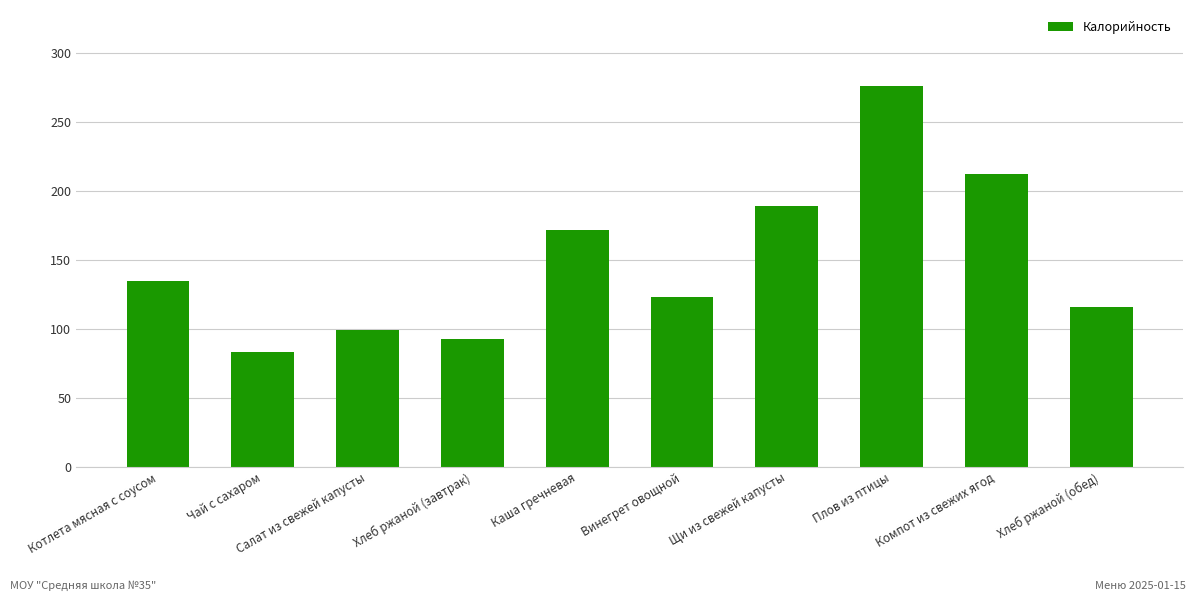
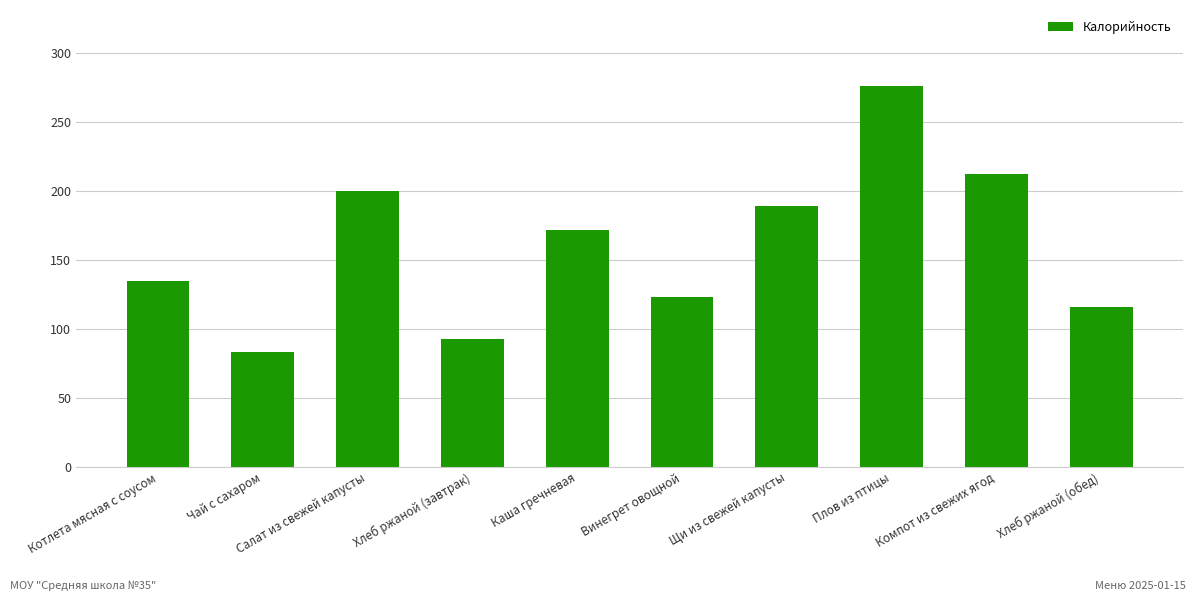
  {
    "Котлета мясная с соусом": 135,
    "Чай с сахаром": 83,
-   "Салат из свежей капусты": 99,
+   "Салат из свежей капусты": 200,
    "Хлеб ржаной (завтрак)": 93,
    "Каша гречневая": 172,
    "Винегрет овощной": 123,
    "Щи из свежей капусты": 189,
    "Плов из птицы": 276,
    "Компот из свежих ягод": 212,
    "Хлеб ржаной (обед)": 116
  }
